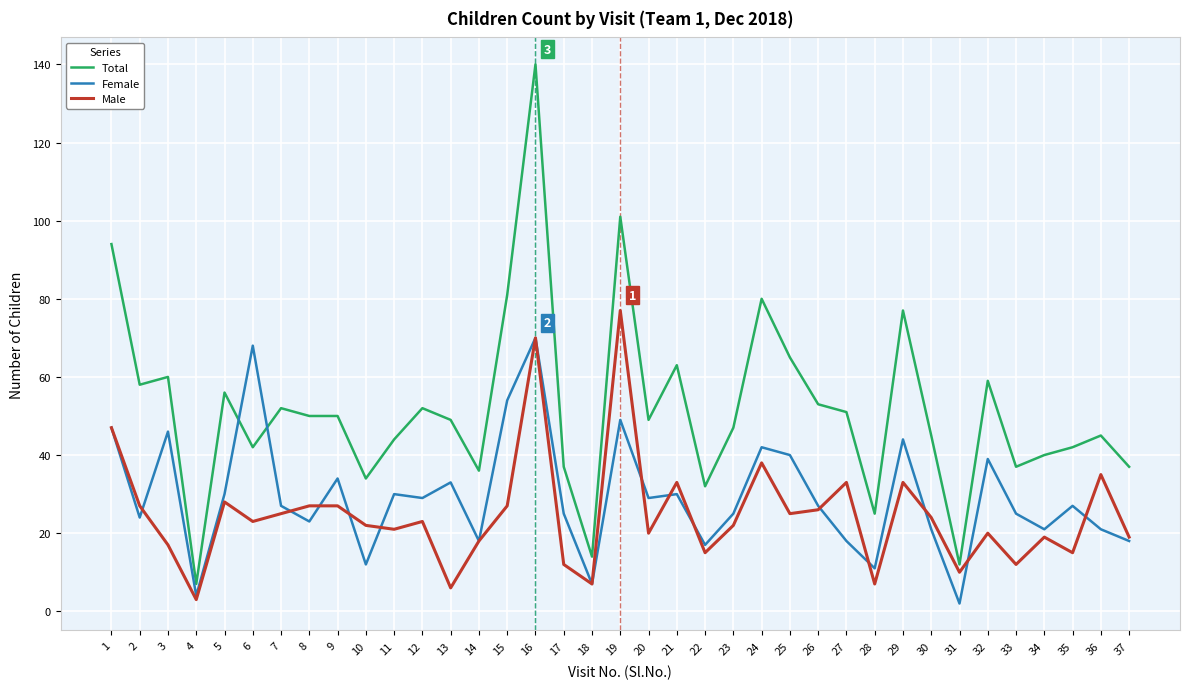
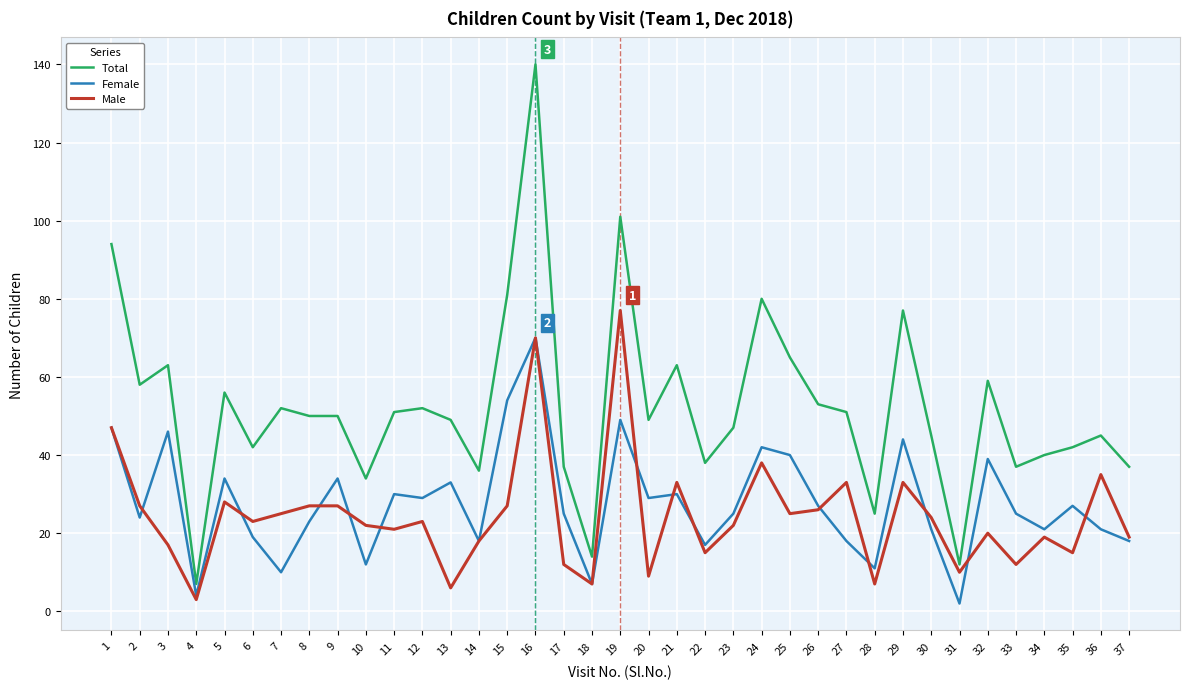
  {
    "Total": {
      "1": 94,
      "2": 58,
-     "3": 60,
+     "3": 63,
      "4": 7,
      "5": 56,
      "6": 42,
      "7": 52,
      "8": 50,
      "9": 50,
      "10": 34,
-     "11": 44,
+     "11": 51,
      "12": 52,
      "13": 49,
      "14": 36,
      "15": 81,
      "17": 37,
      "18": 14,
      "19": 101,
      "20": 49,
      "21": 63,
-     "22": 32,
+     "22": 38,
      "23": 47,
      "24": 80,
      "25": 65,
      "26": 53,
      "27": 51,
      "28": 25,
      "29": 77,
      "30": 45,
      "31": 12,
      "32": 59,
      "33": 37,
      "34": 40,
      "35": 42,
      "36": 45,
      "37": 37
    },
    "Female": {
      "2": 24,
      "3": 46,
      "4": 4,
-     "5": 30,
-     "6": 68,
-     "7": 27,
+     "5": 34,
+     "6": 19,
+     "7": 10,
      "8": 23,
      "9": 34,
      "10": 12,
      "11": 30,
      "12": 29,
      "13": 33,
      "15": 54,
      "17": 25,
      "19": 49,
      "20": 29,
      "21": 30,
      "22": 17,
      "23": 25,
      "24": 42,
      "25": 40,
      "26": 27,
      "27": 18,
      "28": 11,
      "29": 44,
      "30": 21,
      "31": 2,
      "32": 39,
      "33": 25,
      "34": 21,
      "35": 27,
      "36": 21,
      "37": 18
    },
    "Male": {
      "2": 27,
      "3": 17,
      "4": 3,
      "5": 28,
      "6": 23,
      "7": 25,
      "8": 27,
      "9": 27,
      "10": 22,
      "11": 21,
      "12": 23,
      "13": 6,
      "15": 27,
      "17": 12,
-     "20": 20,
+     "20": 9,
      "21": 33,
      "22": 15,
      "23": 22,
      "24": 38,
      "25": 25,
      "26": 26,
      "27": 33,
      "28": 7,
      "29": 33,
      "30": 24,
      "31": 10,
      "32": 20,
      "33": 12,
      "34": 19,
      "35": 15,
      "36": 35,
      "37": 19
    }
  }
